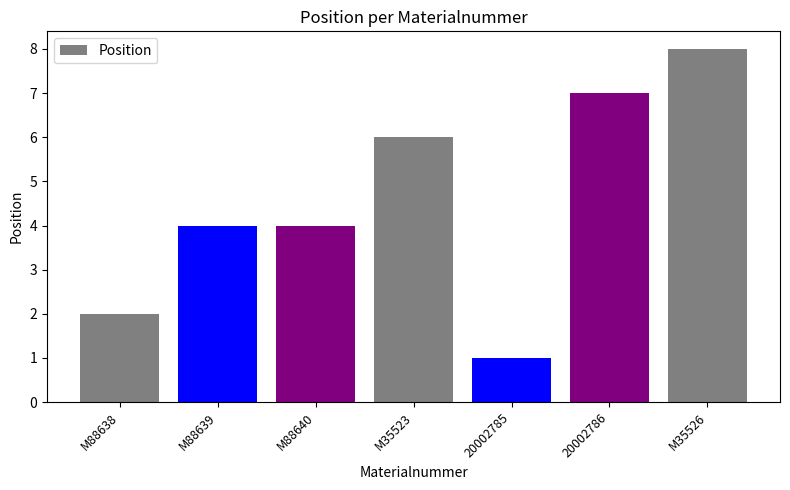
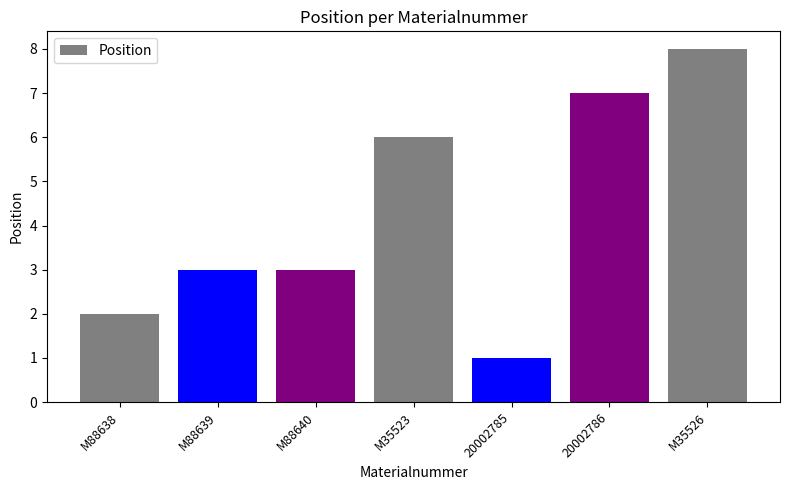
  {
    "M88638": 2,
-   "M88639": 4,
-   "M88640": 4,
+   "M88639": 3,
+   "M88640": 3,
    "M35523": 6,
    "20002785": 1,
    "20002786": 7,
    "M35526": 8
  }
